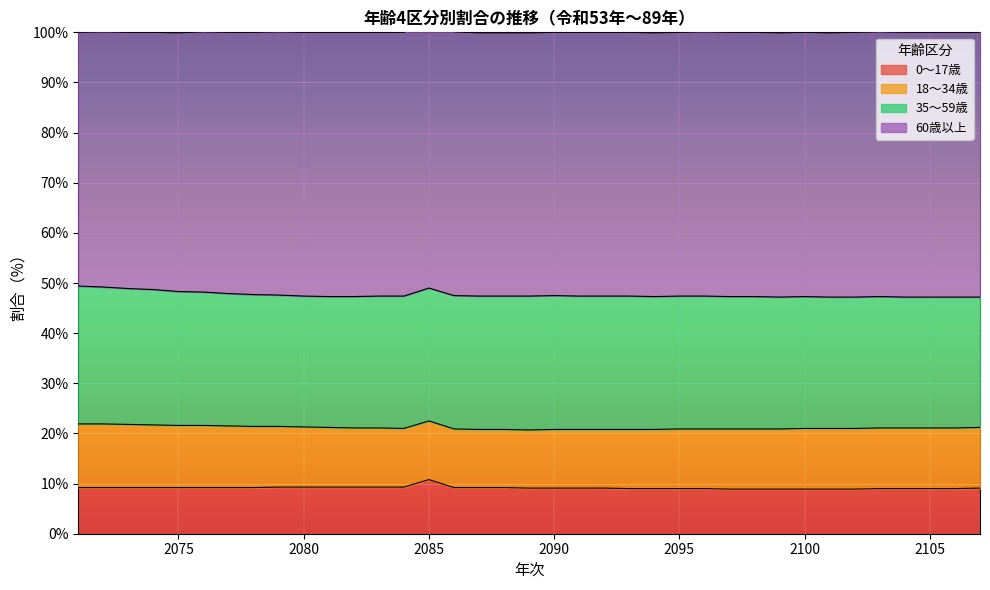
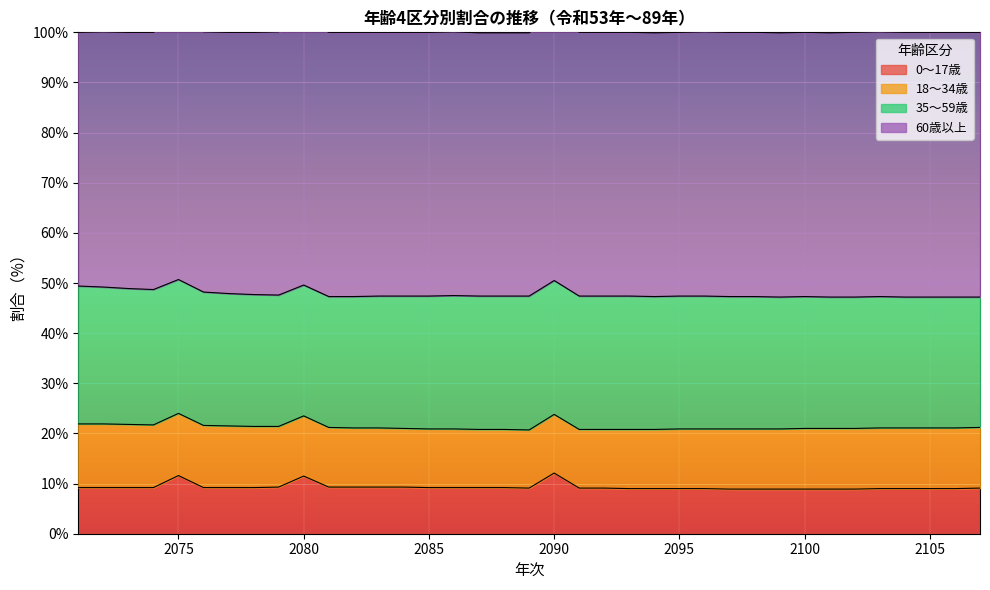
  {
    "0～17歳": {
-     "2075": "9%",
-     "2080": "9%",
-     "2085": "11%",
-     "2090": "9%",
+     "2075": "12%",
+     "2080": "12%",
+     "2085": "9%",
+     "2090": "12%",
      "2095": "9%",
      "2100": "9%",
      "2105": "9%"
    },
    "18～34歳": {
      "2075": "12%",
      "2080": "12%",
      "2085": "12%",
      "2090": "12%",
      "2095": "12%",
      "2100": "12%",
      "2105": "12%"
    },
    "35～59歳": {
      "2075": "27%",
      "2080": "26%",
      "2085": "27%",
      "2090": "27%",
      "2095": "27%",
      "2100": "26%",
      "2105": "26%"
    },
    "60歳以上": {
      "2095": "53%",
      "2100": "53%",
      "2105": "53%"
    }
  }
